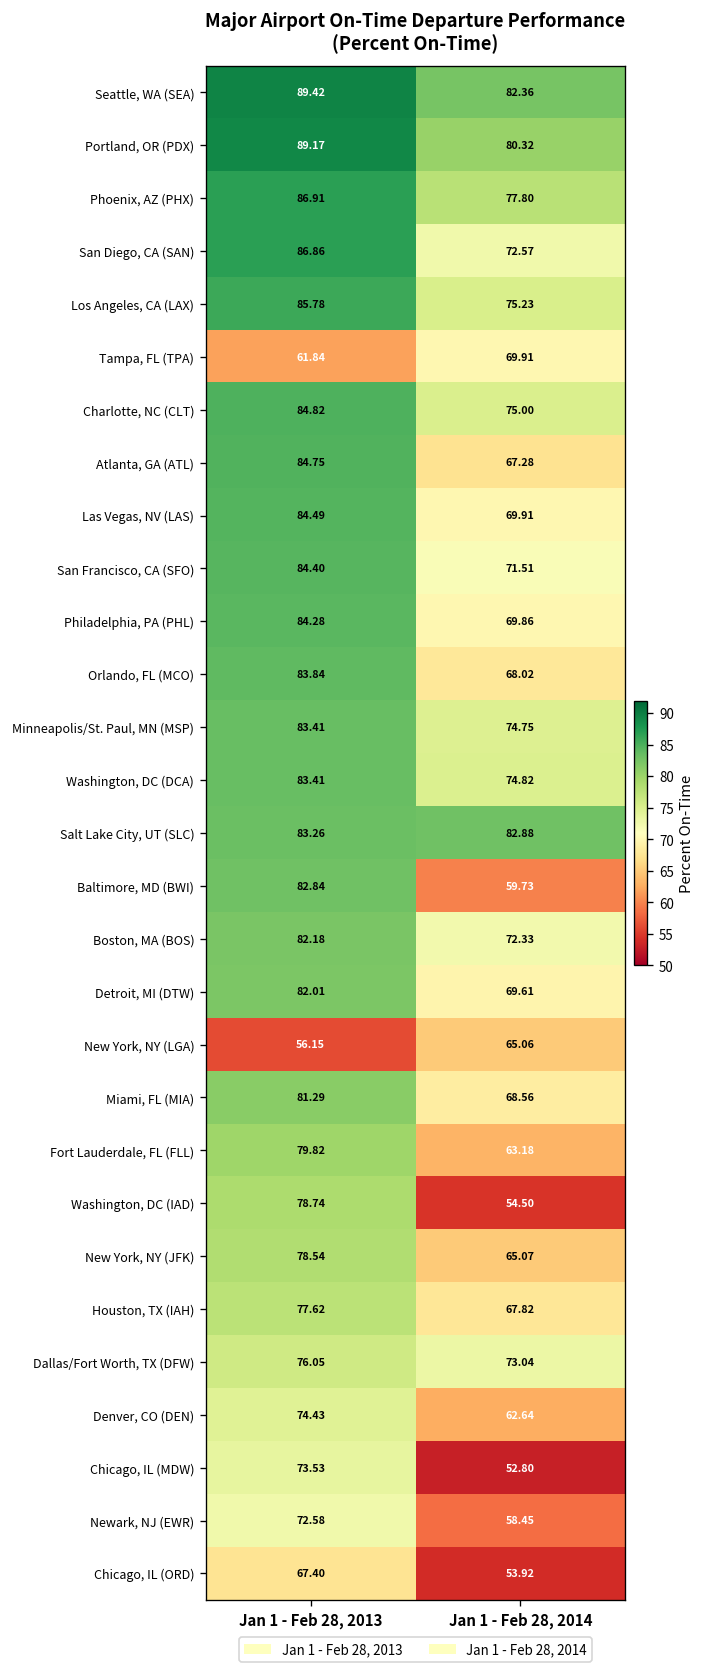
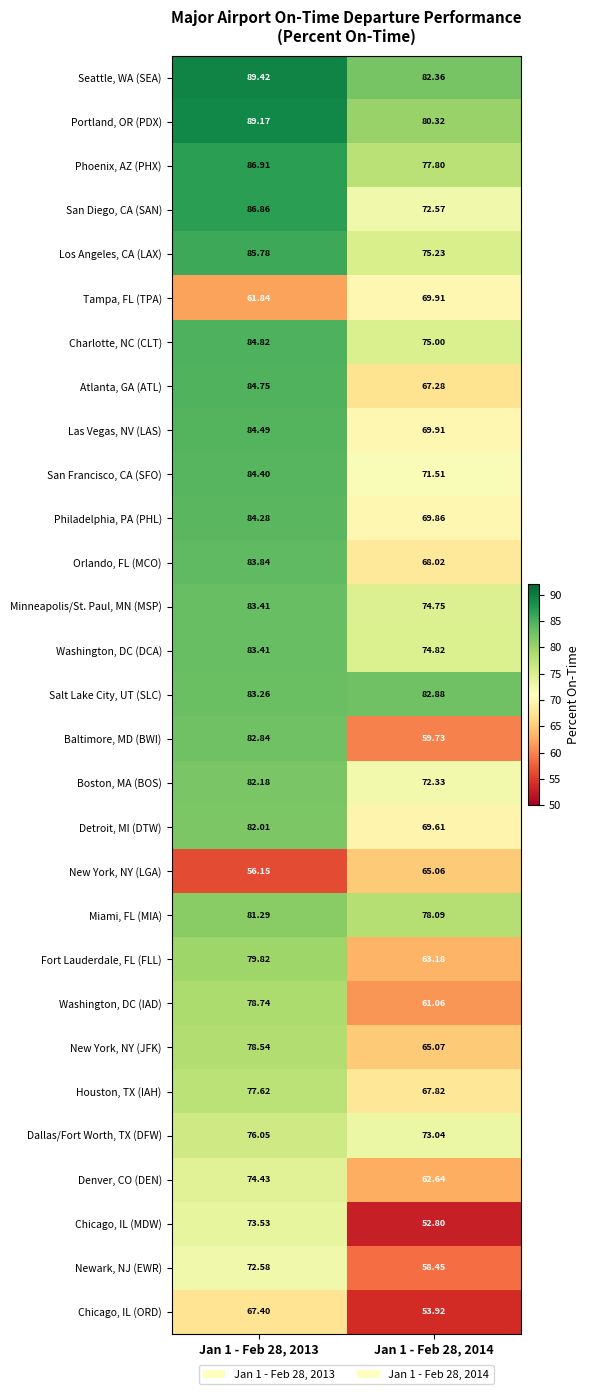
  {
    "Seattle, WA (SEA)": {
      "Jan 1 - Feb 28, 2013": 89.42,
      "Jan 1 - Feb 28, 2014": 82.36
    },
    "Portland, OR (PDX)": {
      "Jan 1 - Feb 28, 2013": 89.17,
      "Jan 1 - Feb 28, 2014": 80.32
    },
    "Phoenix, AZ (PHX)": {
      "Jan 1 - Feb 28, 2013": 86.91,
      "Jan 1 - Feb 28, 2014": 77.80
    },
    "San Diego, CA (SAN)": {
      "Jan 1 - Feb 28, 2013": 86.86,
      "Jan 1 - Feb 28, 2014": 72.57
    },
    "Los Angeles, CA (LAX)": {
      "Jan 1 - Feb 28, 2013": 85.78,
      "Jan 1 - Feb 28, 2014": 75.23
    },
    "Tampa, FL (TPA)": {
      "Jan 1 - Feb 28, 2013": 61.84,
      "Jan 1 - Feb 28, 2014": 69.91
    },
    "Charlotte, NC (CLT)": {
      "Jan 1 - Feb 28, 2013": 84.82,
      "Jan 1 - Feb 28, 2014": 75.00
    },
    "Atlanta, GA (ATL)": {
      "Jan 1 - Feb 28, 2013": 84.75,
      "Jan 1 - Feb 28, 2014": 67.28
    },
    "Las Vegas, NV (LAS)": {
      "Jan 1 - Feb 28, 2013": 84.49,
      "Jan 1 - Feb 28, 2014": 69.91
    },
    "San Francisco, CA (SFO)": {
      "Jan 1 - Feb 28, 2013": 84.40,
      "Jan 1 - Feb 28, 2014": 71.51
    },
    "Philadelphia, PA (PHL)": {
      "Jan 1 - Feb 28, 2013": 84.28,
      "Jan 1 - Feb 28, 2014": 69.86
    },
    "Orlando, FL (MCO)": {
      "Jan 1 - Feb 28, 2013": 83.84,
      "Jan 1 - Feb 28, 2014": 68.02
    },
    "Minneapolis/St. Paul, MN (MSP)": {
      "Jan 1 - Feb 28, 2013": 83.41,
      "Jan 1 - Feb 28, 2014": 74.75
    },
    "Washington, DC (DCA)": {
      "Jan 1 - Feb 28, 2013": 83.41,
      "Jan 1 - Feb 28, 2014": 74.82
    },
    "Salt Lake City, UT (SLC)": {
      "Jan 1 - Feb 28, 2013": 83.26,
      "Jan 1 - Feb 28, 2014": 82.88
    },
    "Baltimore, MD (BWI)": {
      "Jan 1 - Feb 28, 2013": 82.84,
      "Jan 1 - Feb 28, 2014": 59.73
    },
    "Boston, MA (BOS)": {
      "Jan 1 - Feb 28, 2013": 82.18,
      "Jan 1 - Feb 28, 2014": 72.33
    },
    "Detroit, MI (DTW)": {
      "Jan 1 - Feb 28, 2013": 82.01,
      "Jan 1 - Feb 28, 2014": 69.61
    },
    "New York, NY (LGA)": {
      "Jan 1 - Feb 28, 2013": 56.15,
      "Jan 1 - Feb 28, 2014": 65.06
    },
    "Miami, FL (MIA)": {
      "Jan 1 - Feb 28, 2013": 81.29,
-     "Jan 1 - Feb 28, 2014": 68.56
+     "Jan 1 - Feb 28, 2014": 78.09
    },
    "Fort Lauderdale, FL (FLL)": {
      "Jan 1 - Feb 28, 2013": 79.82,
      "Jan 1 - Feb 28, 2014": 63.18
    },
    "Washington, DC (IAD)": {
      "Jan 1 - Feb 28, 2013": 78.74,
-     "Jan 1 - Feb 28, 2014": 54.50
+     "Jan 1 - Feb 28, 2014": 61.06
    },
    "New York, NY (JFK)": {
      "Jan 1 - Feb 28, 2013": 78.54,
      "Jan 1 - Feb 28, 2014": 65.07
    },
    "Houston, TX (IAH)": {
      "Jan 1 - Feb 28, 2013": 77.62,
      "Jan 1 - Feb 28, 2014": 67.82
    },
    "Dallas/Fort Worth, TX (DFW)": {
      "Jan 1 - Feb 28, 2013": 76.05,
      "Jan 1 - Feb 28, 2014": 73.04
    },
    "Denver, CO (DEN)": {
      "Jan 1 - Feb 28, 2013": 74.43,
      "Jan 1 - Feb 28, 2014": 62.64
    },
    "Chicago, IL (MDW)": {
      "Jan 1 - Feb 28, 2013": 73.53,
      "Jan 1 - Feb 28, 2014": 52.80
    },
    "Newark, NJ (EWR)": {
      "Jan 1 - Feb 28, 2013": 72.58,
      "Jan 1 - Feb 28, 2014": 58.45
    },
    "Chicago, IL (ORD)": {
      "Jan 1 - Feb 28, 2013": 67.40,
      "Jan 1 - Feb 28, 2014": 53.92
    }
  }
